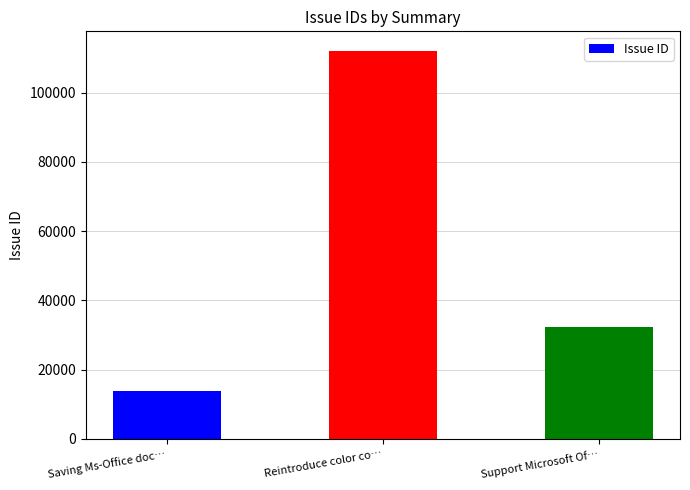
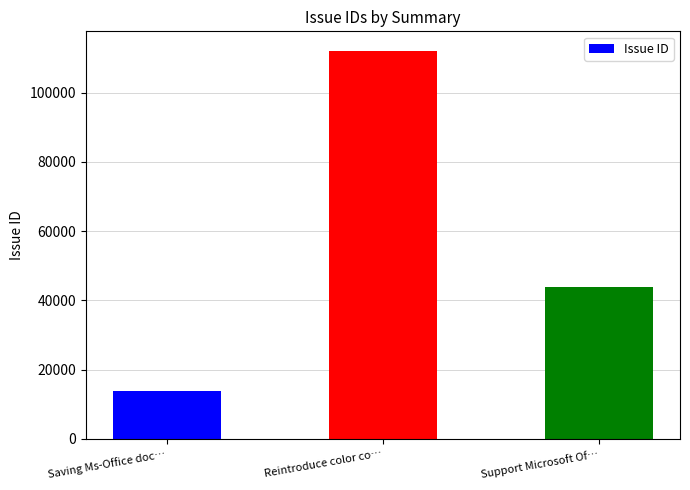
  {
    "Saving Ms-Office doc…": 14000,
    "Reintroduce color co…": 112000,
-   "Support Microsoft Of…": 32000
+   "Support Microsoft Of…": 44000
  }
